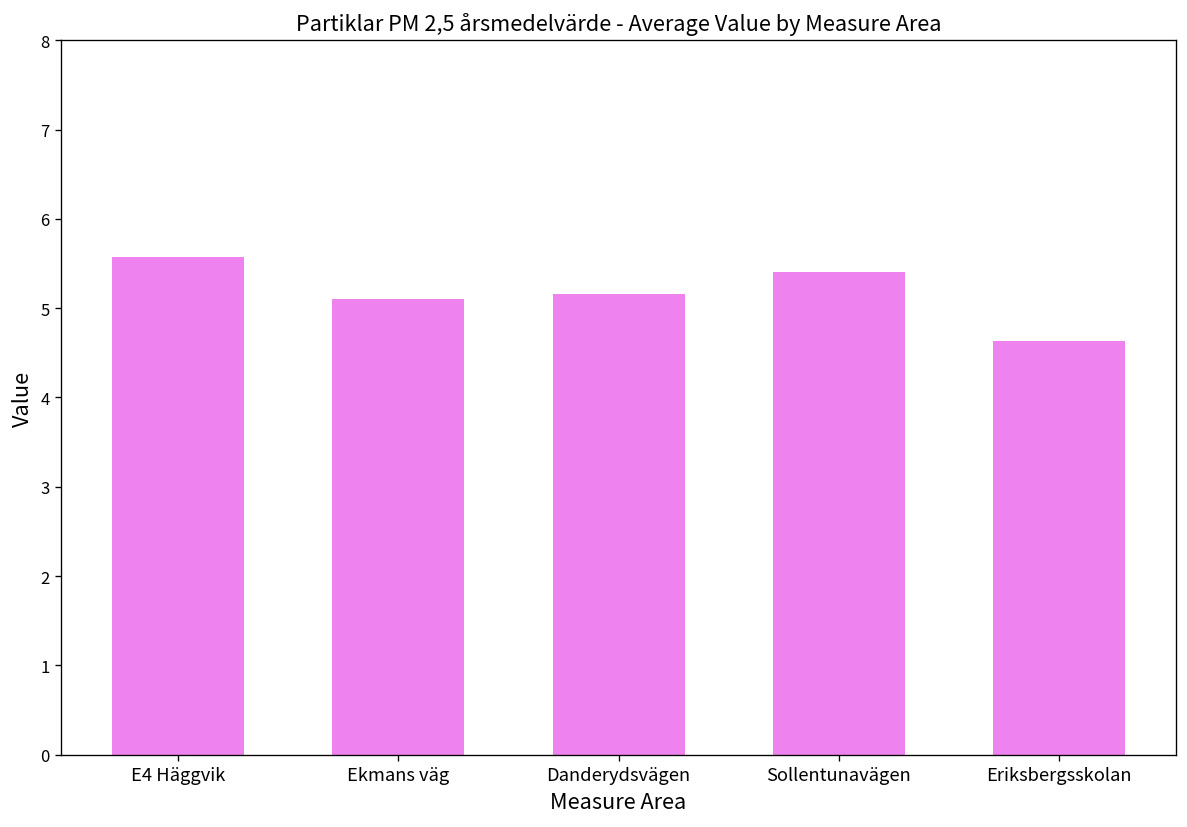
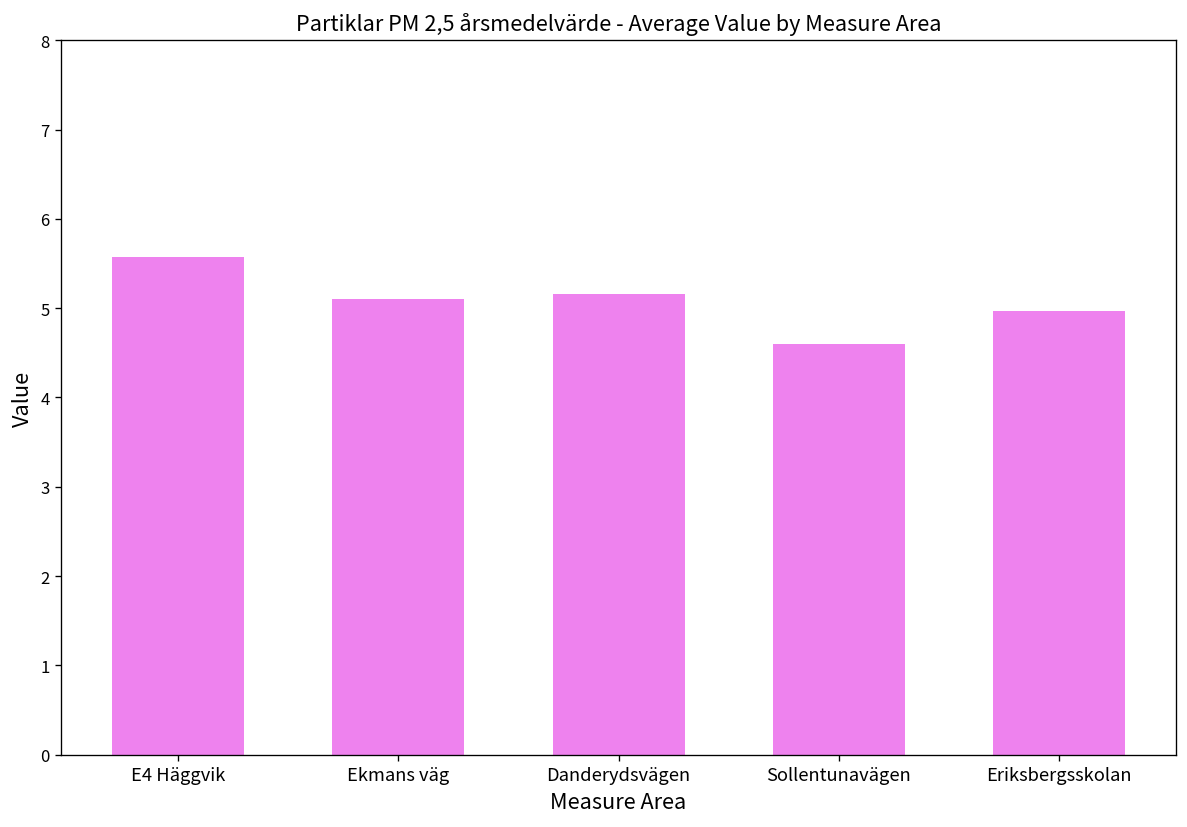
  {
    "E4 Häggvik": 5.6,
    "Ekmans väg": 5.1,
    "Danderydsvägen": 5.2,
-   "Sollentunavägen": 5.4,
-   "Eriksbergsskolan": 4.6
+   "Sollentunavägen": 4.6,
+   "Eriksbergsskolan": 5.0
  }
